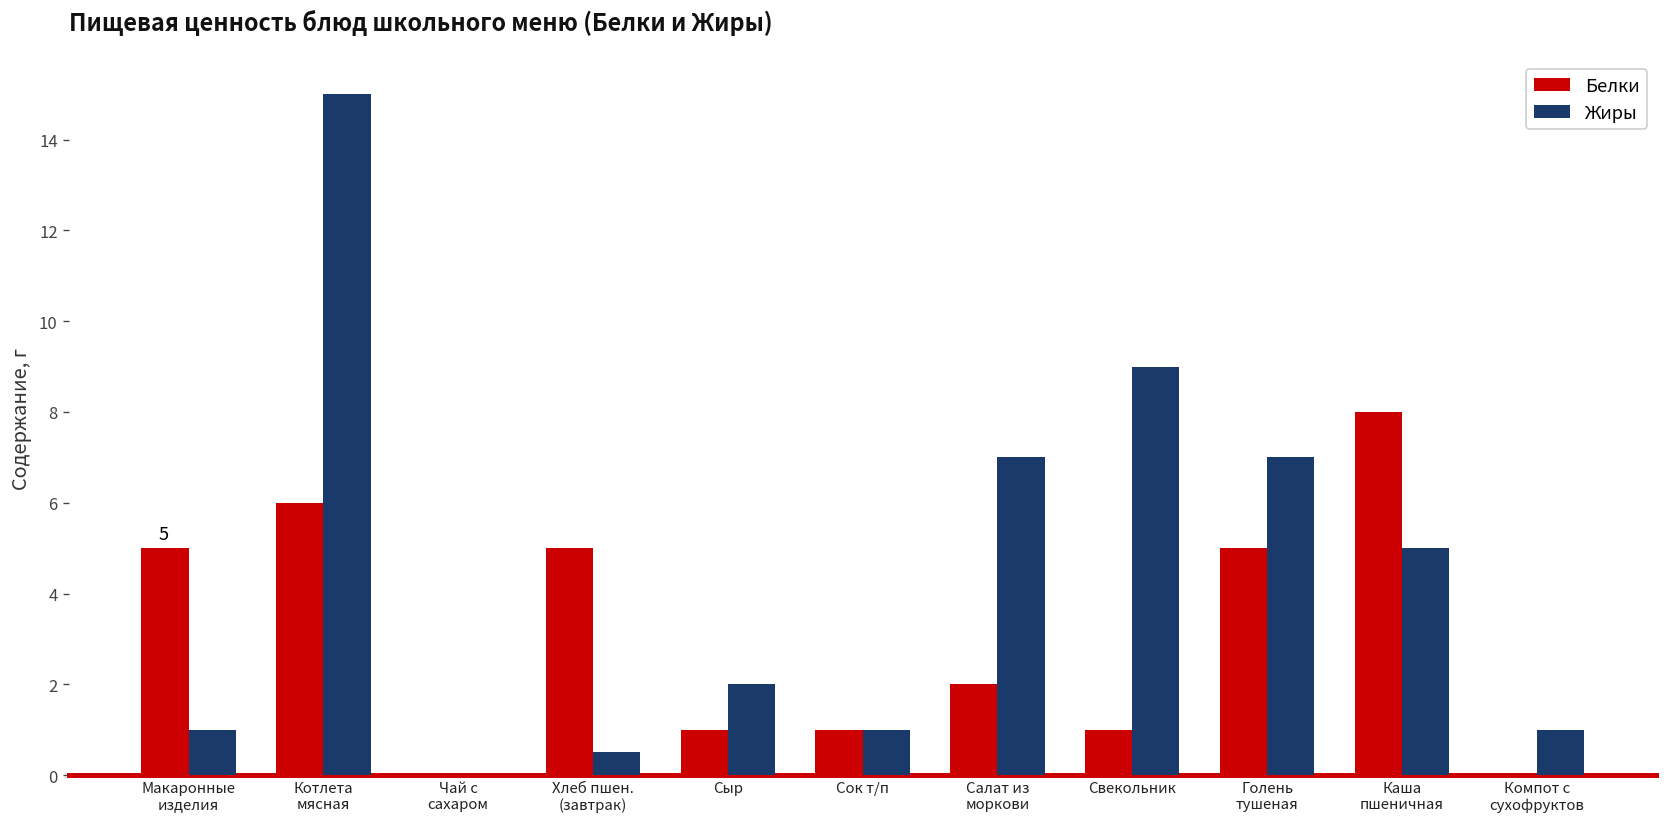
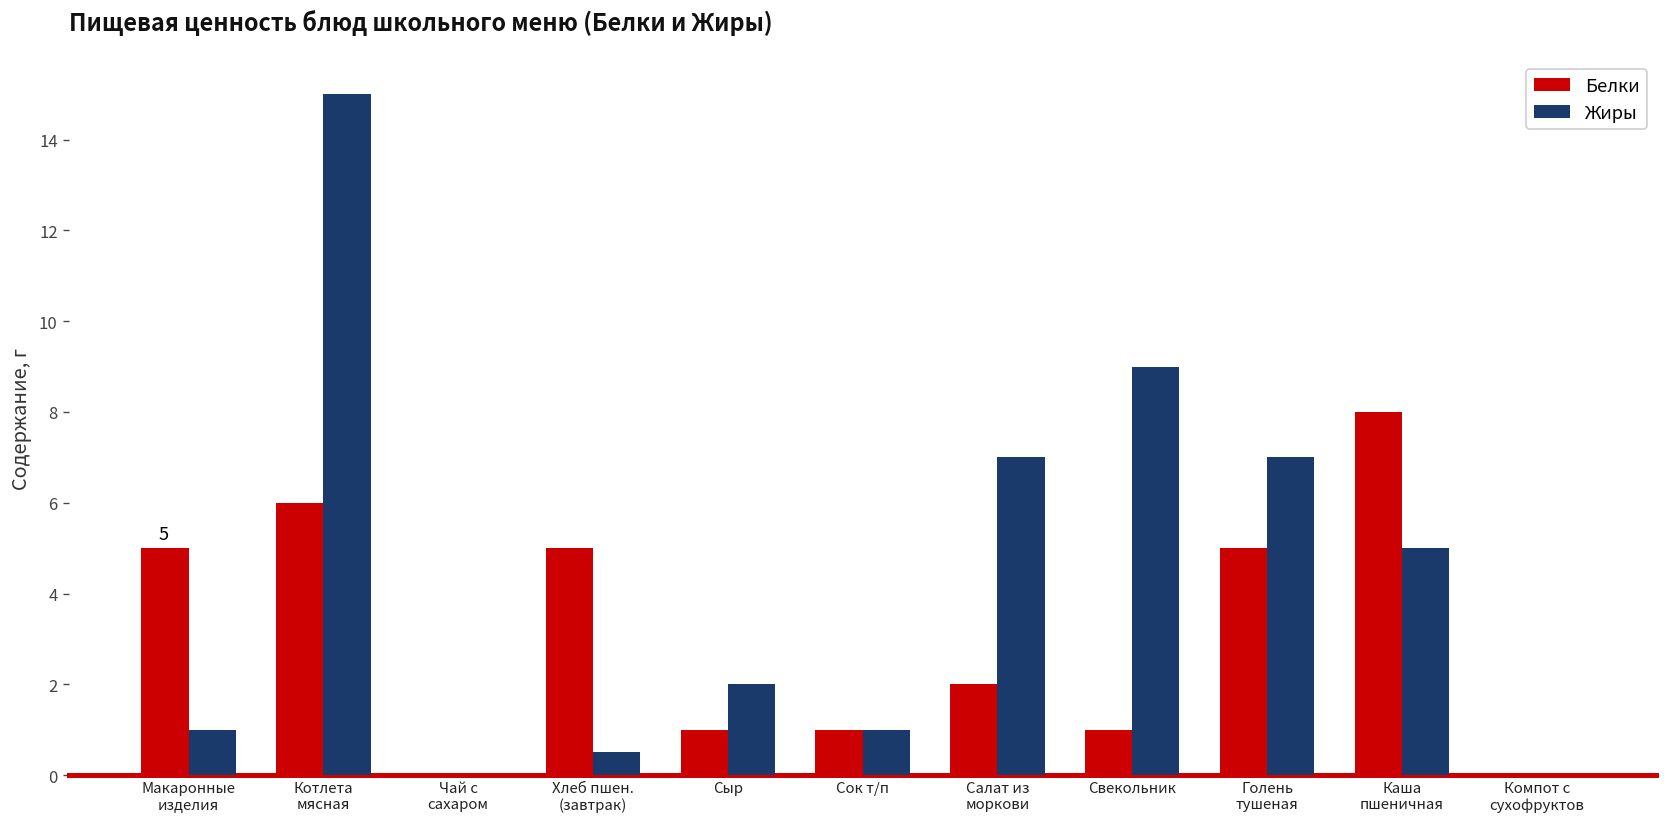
  {
    "Белки": {
      "Макаронные изделия": 5
    },
    "Жиры": {
      "Макаронные изделия": 1,
      "Котлета мясная": 15,
      "Чай с сахаром": 0,
      "Хлеб пшен. (завтрак)": 0.5,
      "Сыр": 2,
      "Сок т/п": 1,
      "Салат из моркови": 7,
      "Свекольник": 9,
      "Голень тушеная": 7,
      "Каша пшеничная": 5,
-     "Компот с сухофруктов": 1
+     "Компот с сухофруктов": 0
    }
  }
